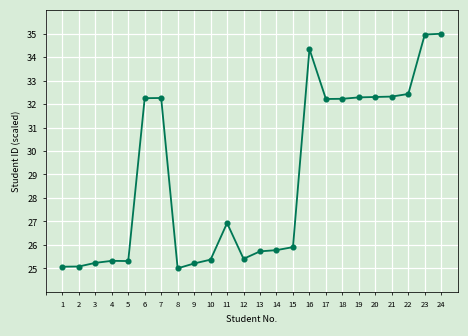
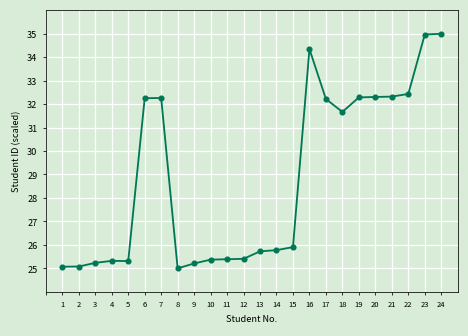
  {
    "1": 25.1,
    "2": 25.1,
    "3": 25.2,
    "4": 25.3,
    "5": 25.3,
    "6": 32.3,
    "7": 32.3,
    "8": 25.0,
    "9": 25.2,
    "10": 25.4,
-   "11": 26.9,
+   "11": 25.4,
    "12": 25.4,
    "13": 25.7,
    "14": 25.8,
    "15": 25.9,
    "16": 34.3,
    "17": 32.2,
-   "18": 32.2,
+   "18": 31.7,
    "19": 32.3,
    "20": 32.3,
    "21": 32.3,
    "22": 32.4,
    "23": 35.0,
    "24": 35.0
  }
